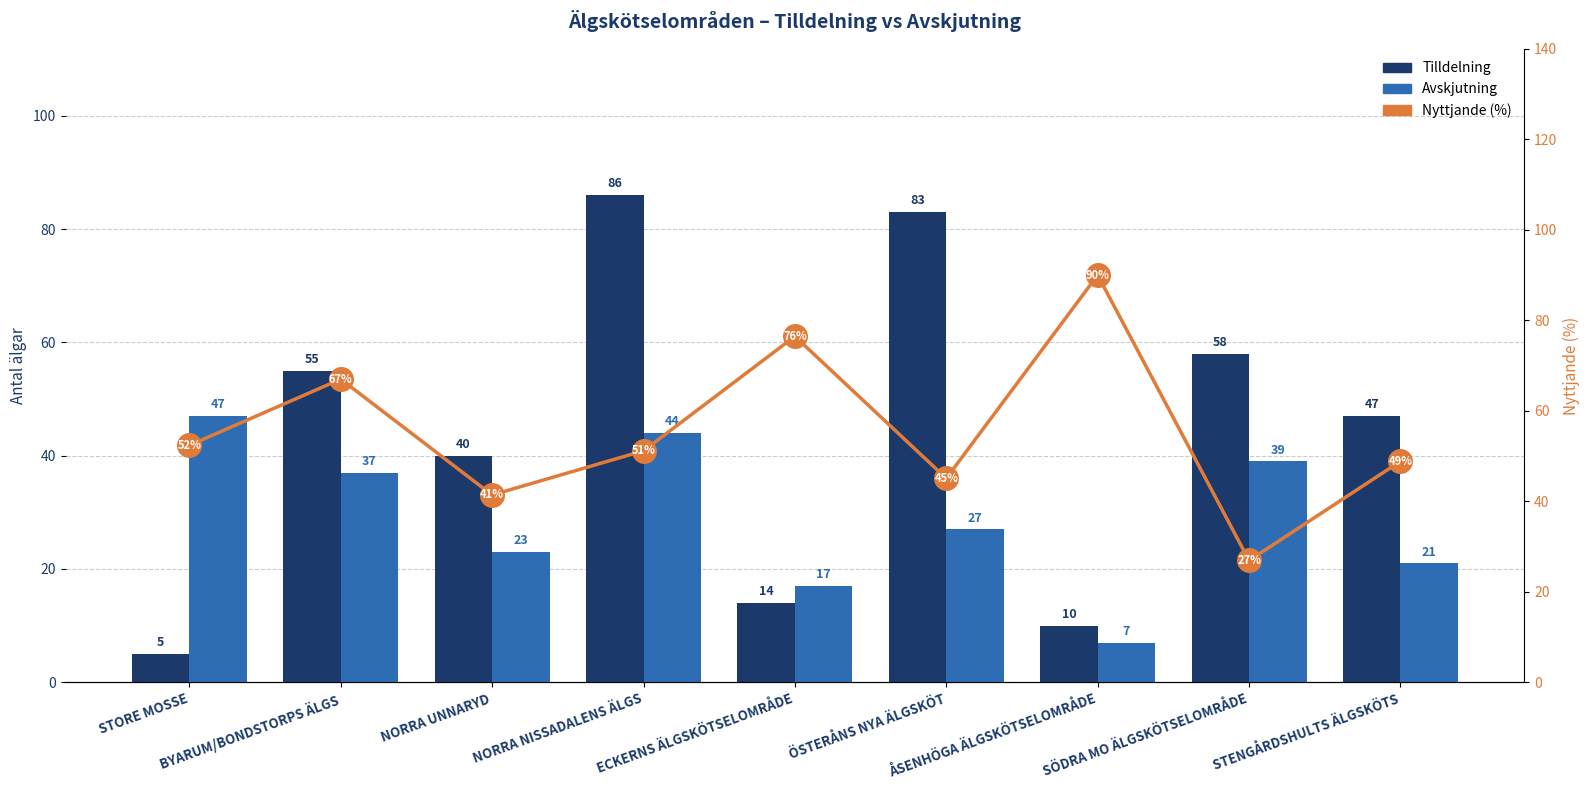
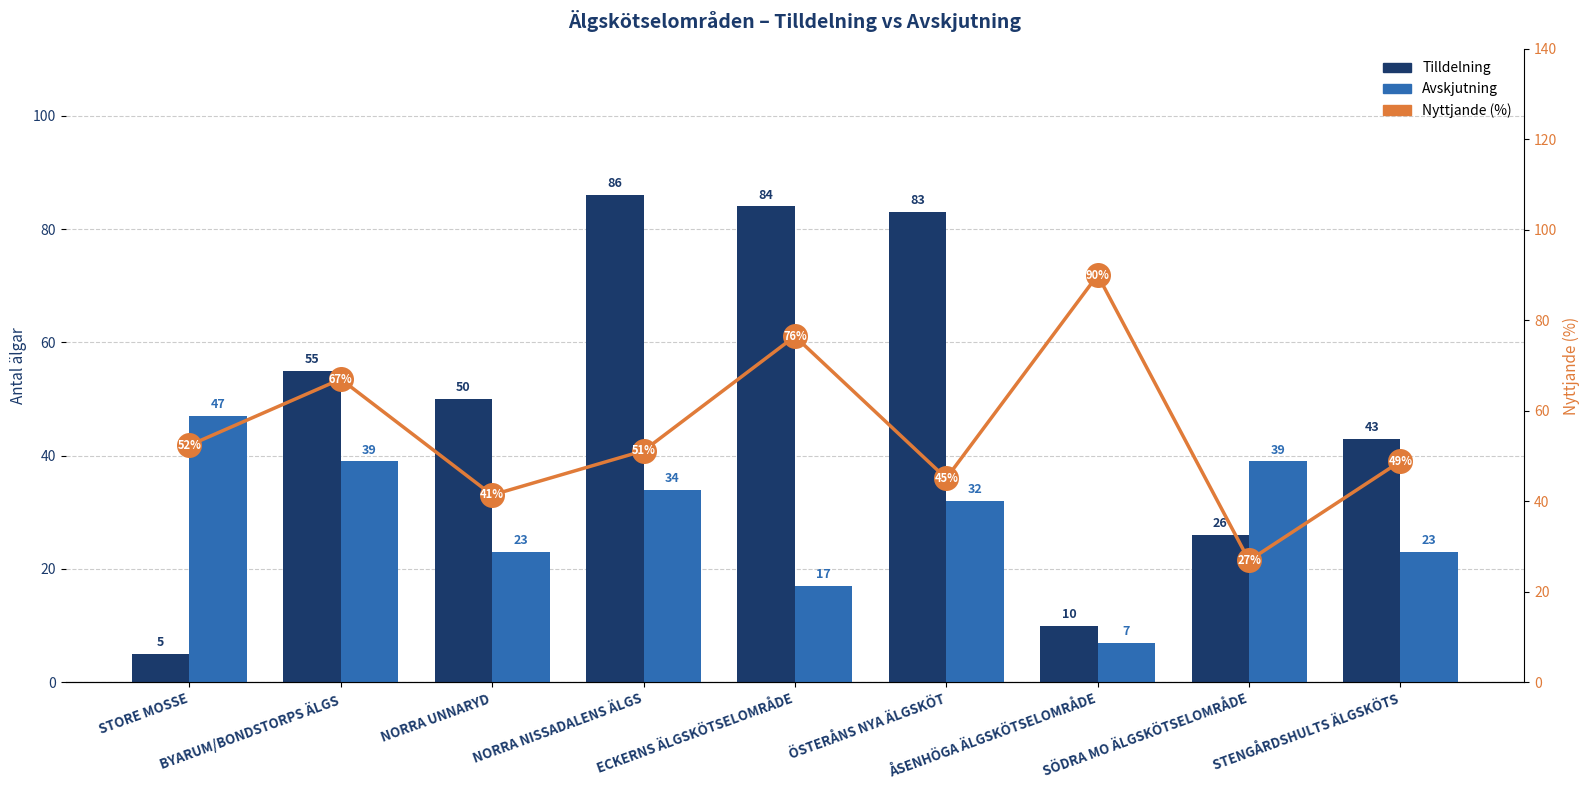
  {
    "Tilldelning": {
      "STORE MOSSE": "5",
      "BYARUM/BONDSTORPS ÄLGS": "55",
-     "NORRA UNNARYD": "40",
+     "NORRA UNNARYD": "50",
      "NORRA NISSADALENS ÄLGS": "86",
-     "ECKERNS ÄLGSKÖTSELOMRÅDE": "14",
+     "ECKERNS ÄLGSKÖTSELOMRÅDE": "84",
      "ÖSTERÅNS NYA ÄLGSKÖT": "83",
      "ÅSENHÖGA ÄLGSKÖTSELOMRÅDE": "10",
-     "SÖDRA MO ÄLGSKÖTSELOMRÅDE": "58",
-     "STENGÅRDSHULTS ÄLGSKÖTS": "47"
+     "SÖDRA MO ÄLGSKÖTSELOMRÅDE": "26",
+     "STENGÅRDSHULTS ÄLGSKÖTS": "43"
    },
    "Avskjutning": {
      "STORE MOSSE": "47",
-     "BYARUM/BONDSTORPS ÄLGS": "37",
+     "BYARUM/BONDSTORPS ÄLGS": "39",
      "NORRA UNNARYD": "23",
-     "NORRA NISSADALENS ÄLGS": "44",
+     "NORRA NISSADALENS ÄLGS": "34",
      "ECKERNS ÄLGSKÖTSELOMRÅDE": "17",
-     "ÖSTERÅNS NYA ÄLGSKÖT": "27",
+     "ÖSTERÅNS NYA ÄLGSKÖT": "32",
      "ÅSENHÖGA ÄLGSKÖTSELOMRÅDE": "7",
      "SÖDRA MO ÄLGSKÖTSELOMRÅDE": "39",
-     "STENGÅRDSHULTS ÄLGSKÖTS": "21"
+     "STENGÅRDSHULTS ÄLGSKÖTS": "23"
    },
    "Nyttjande (%)": {
      "STORE MOSSE": "52%",
      "BYARUM/BONDSTORPS ÄLGS": "67%",
      "NORRA UNNARYD": "41%",
      "NORRA NISSADALENS ÄLGS": "51%",
      "ECKERNS ÄLGSKÖTSELOMRÅDE": "76%",
      "ÖSTERÅNS NYA ÄLGSKÖT": "45%",
      "ÅSENHÖGA ÄLGSKÖTSELOMRÅDE": "90%",
      "SÖDRA MO ÄLGSKÖTSELOMRÅDE": "27%",
      "STENGÅRDSHULTS ÄLGSKÖTS": "49%"
    }
  }
